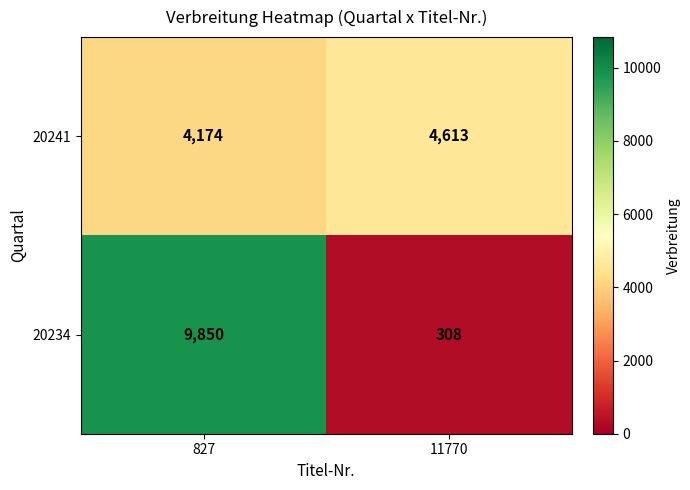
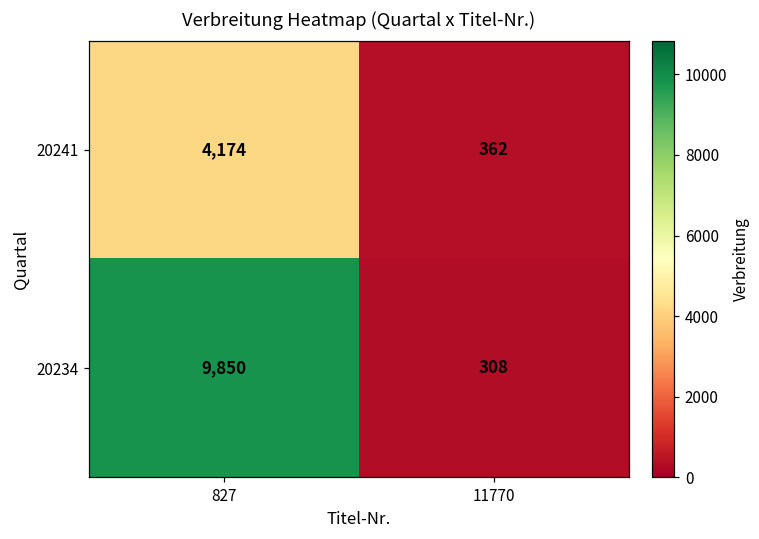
  {
    "20241": {
      "827": "4,174",
-     "11770": "4,613"
+     "11770": "362"
    },
    "20234": {
      "827": "9,850",
      "11770": "308"
    }
  }
